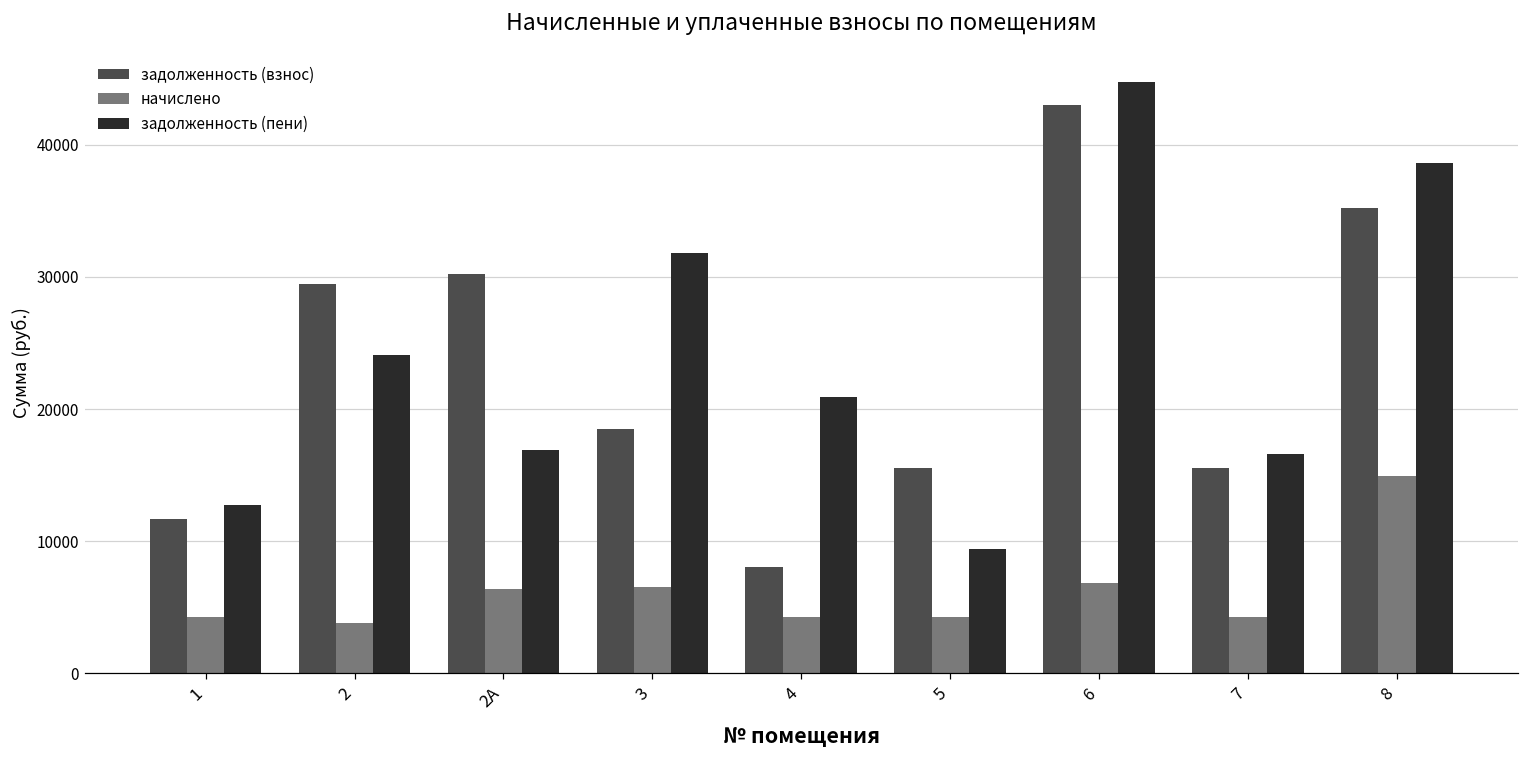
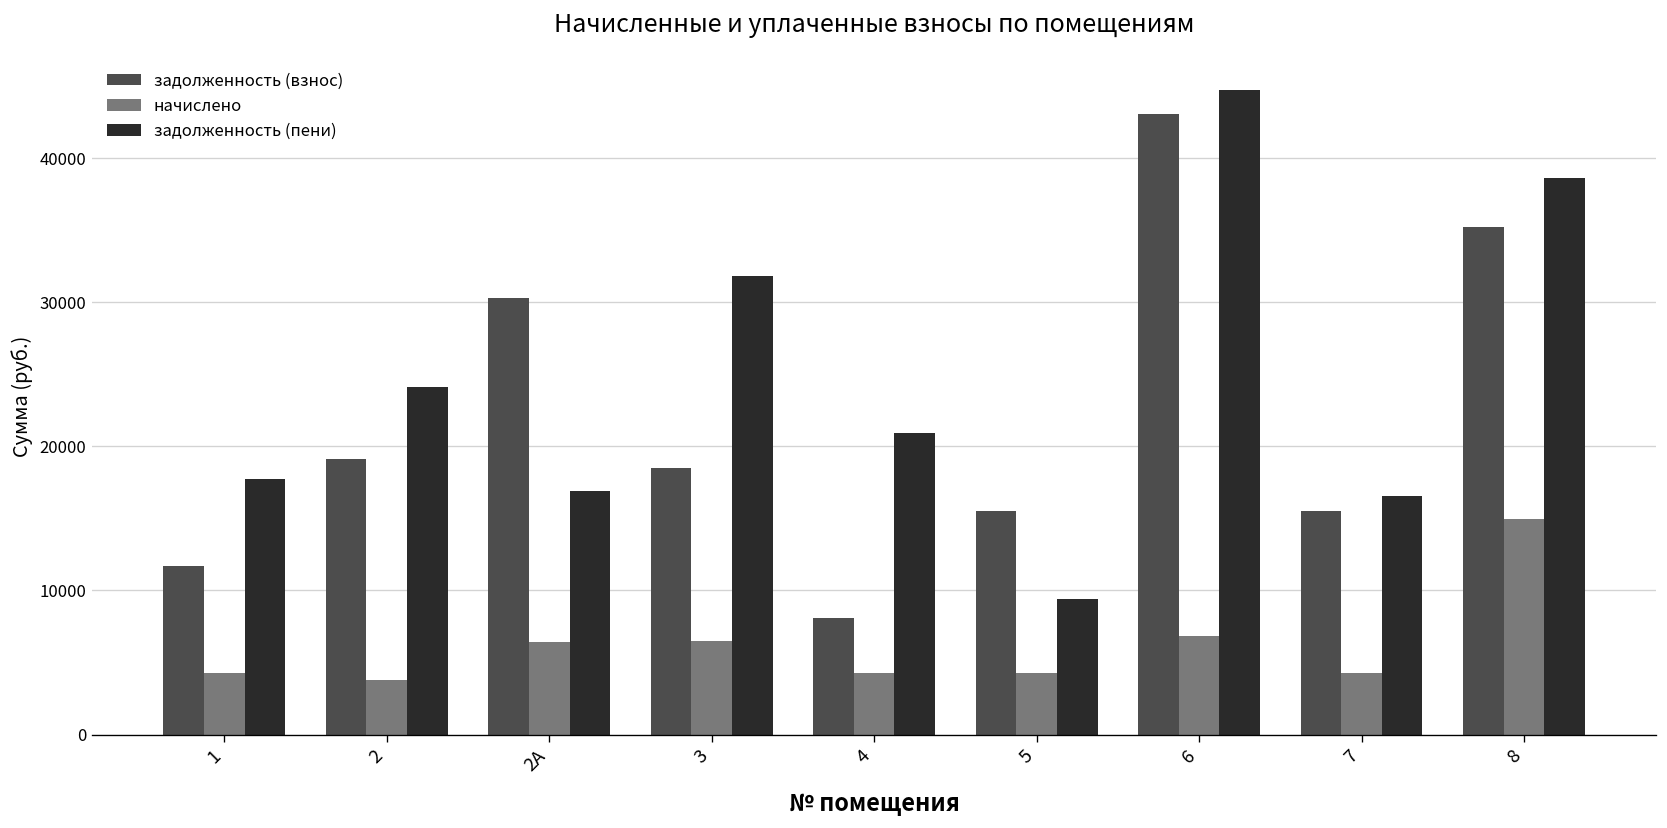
  {
    "задолженность (взнос)": {
      "1": 11700,
-     "2": 29500,
+     "2": 19100,
      "2А": 30300,
      "3": 18500,
      "4": 8100,
      "5": 15500,
      "6": 43000,
      "7": 15500,
      "8": 35200
    },
    "начислено": {
      "1": 4300,
      "2": 3800,
      "2А": 6400,
      "3": 6500,
      "4": 4300,
      "5": 4300,
      "6": 6800,
      "7": 4300,
      "8": 15000
    },
    "задолженность (пени)": {
-     "1": 12800,
+     "1": 17700,
      "2": 24100,
      "2А": 16900,
      "3": 31800,
      "4": 20900,
      "5": 9400,
      "6": 44700,
      "7": 16600,
      "8": 38600
    }
  }
